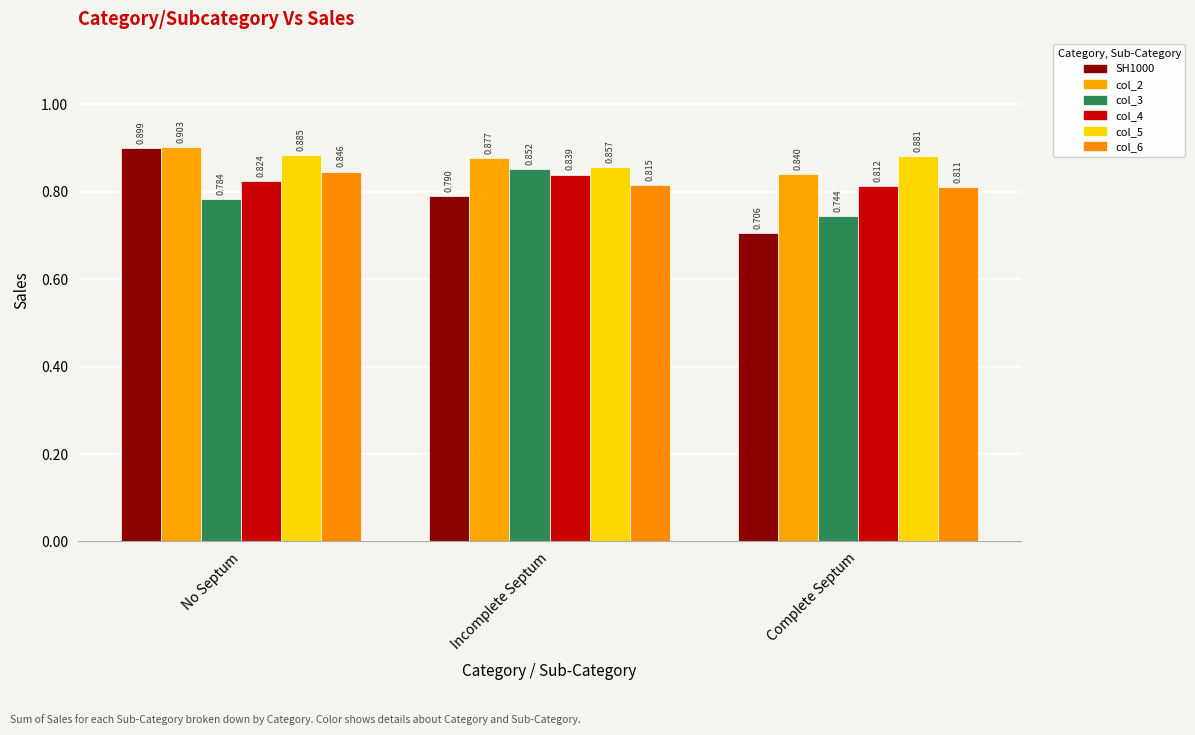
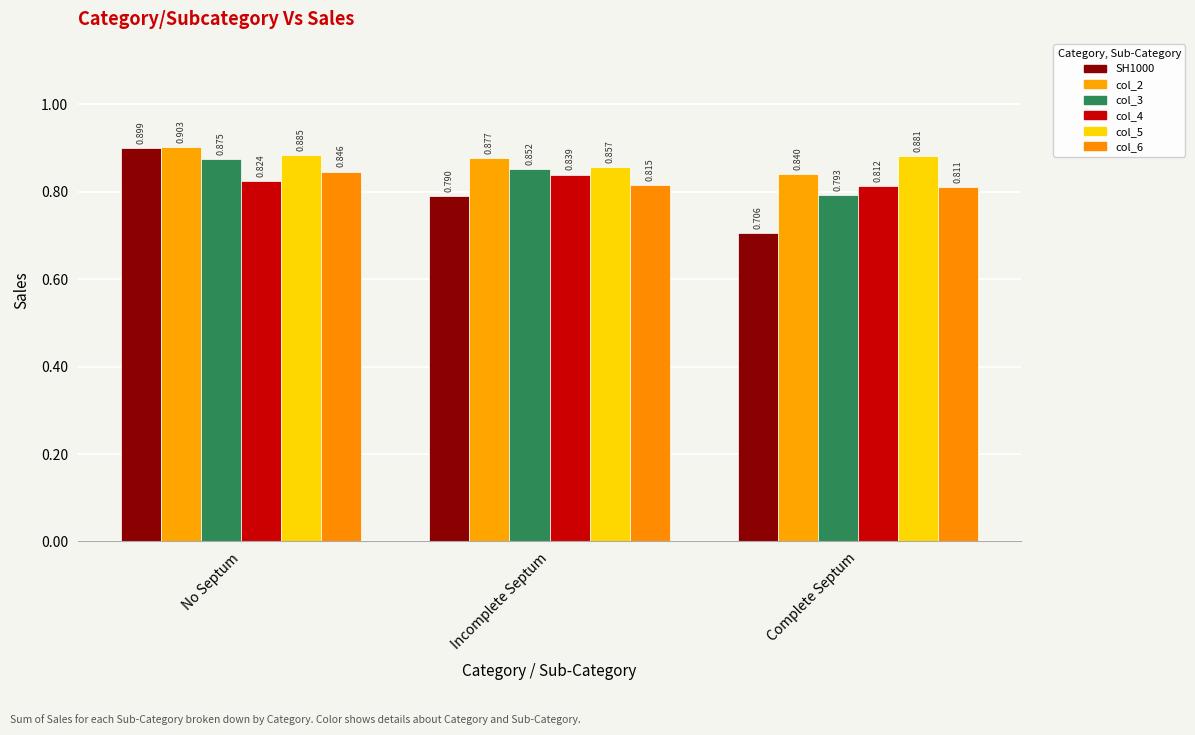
  {
    "SH1000": {
      "No Septum": 0.899,
      "Incomplete Septum": 0.790,
      "Complete Septum": 0.706
    },
    "col_3": {
-     "No Septum": 0.784,
+     "No Septum": 0.875,
      "Incomplete Septum": 0.852,
-     "Complete Septum": 0.744
+     "Complete Septum": 0.793
    },
    "col_4": {
      "No Septum": 0.824,
      "Incomplete Septum": 0.839,
      "Complete Septum": 0.812
    }
  }
